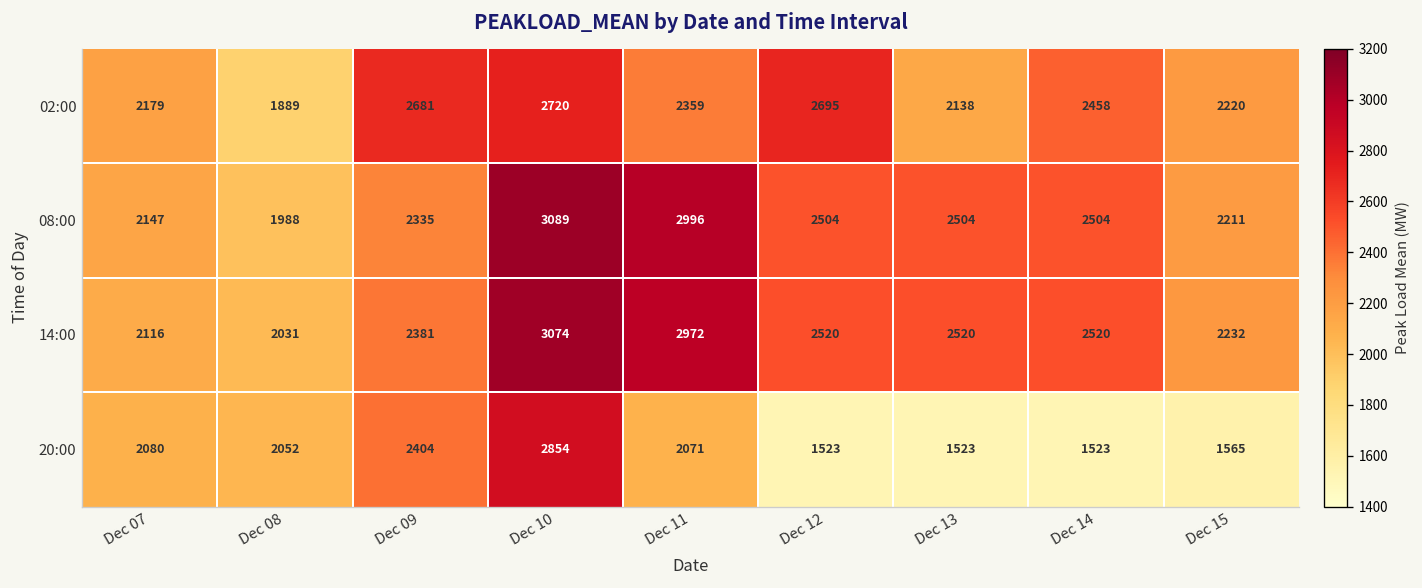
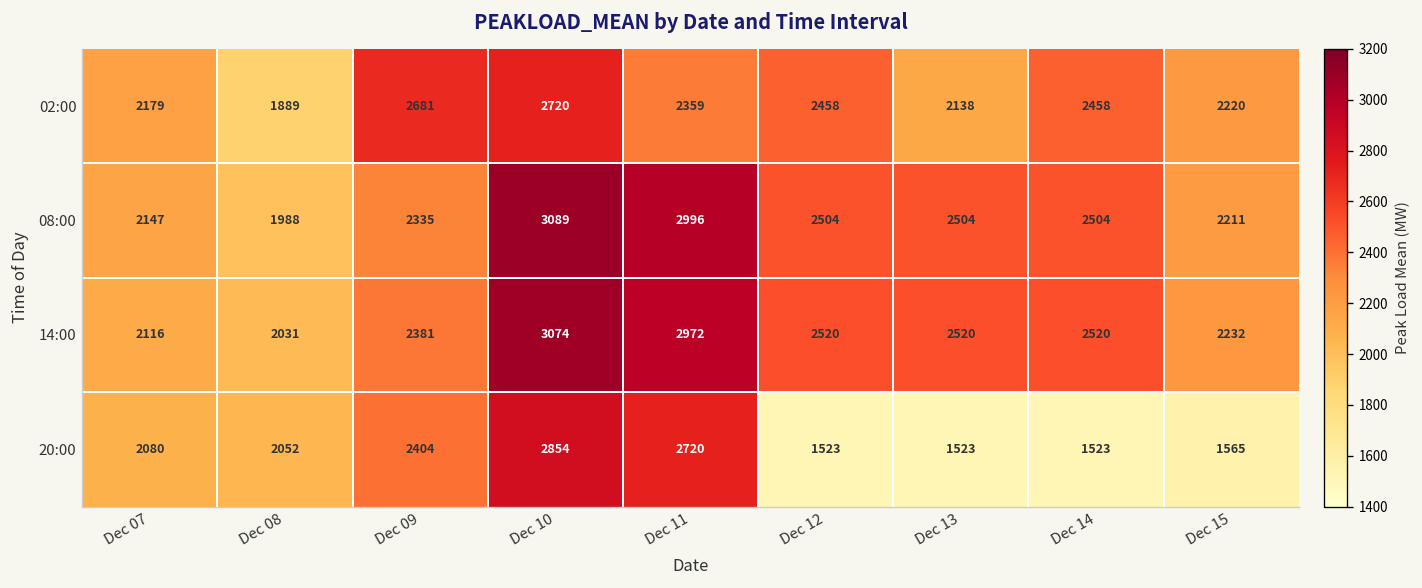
  {
    "02:00": {
      "Dec 07": 2179,
      "Dec 08": 1889,
      "Dec 09": 2681,
      "Dec 10": 2720,
      "Dec 11": 2359,
-     "Dec 12": 2695,
+     "Dec 12": 2458,
      "Dec 13": 2138,
      "Dec 14": 2458,
      "Dec 15": 2220
    },
    "08:00": {
      "Dec 07": 2147,
      "Dec 08": 1988,
      "Dec 09": 2335,
      "Dec 10": 3089,
      "Dec 11": 2996,
      "Dec 12": 2504,
      "Dec 13": 2504,
      "Dec 14": 2504,
      "Dec 15": 2211
    },
    "14:00": {
      "Dec 07": 2116,
      "Dec 08": 2031,
      "Dec 09": 2381,
      "Dec 10": 3074,
      "Dec 11": 2972,
      "Dec 12": 2520,
      "Dec 13": 2520,
      "Dec 14": 2520,
      "Dec 15": 2232
    },
    "20:00": {
      "Dec 07": 2080,
      "Dec 08": 2052,
      "Dec 09": 2404,
      "Dec 10": 2854,
-     "Dec 11": 2071,
+     "Dec 11": 2720,
      "Dec 12": 1523,
      "Dec 13": 1523,
      "Dec 14": 1523,
      "Dec 15": 1565
    }
  }
